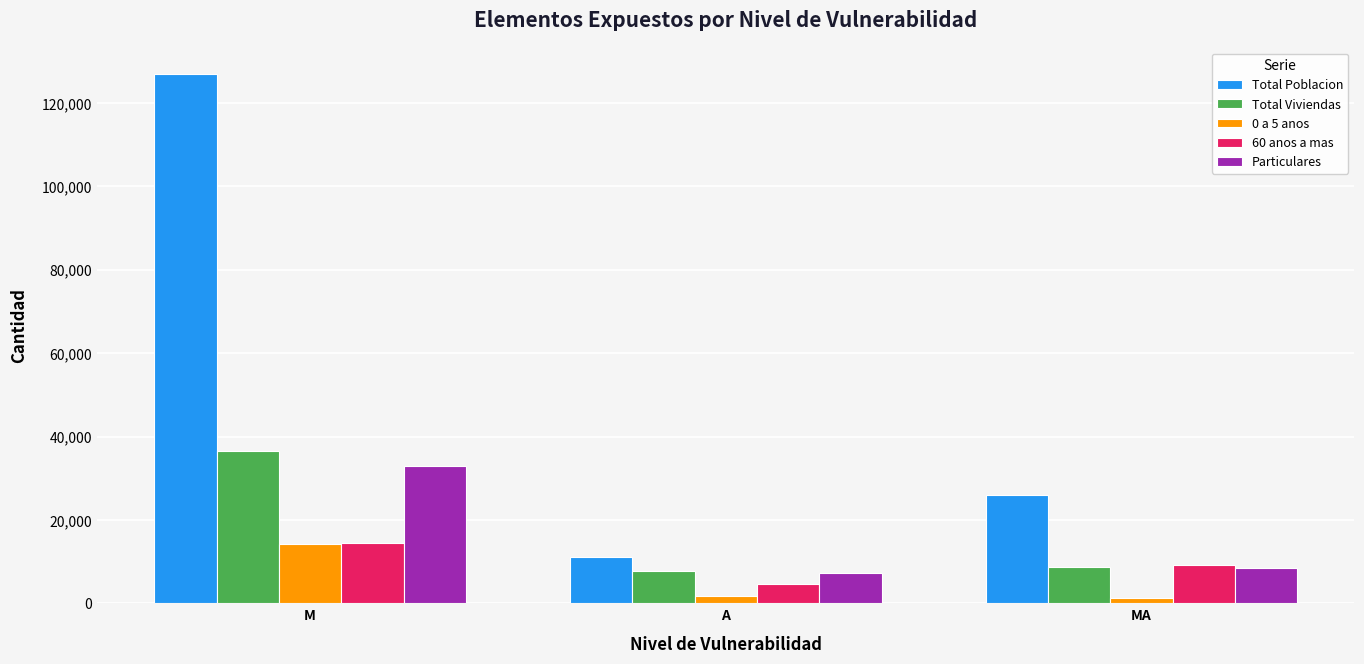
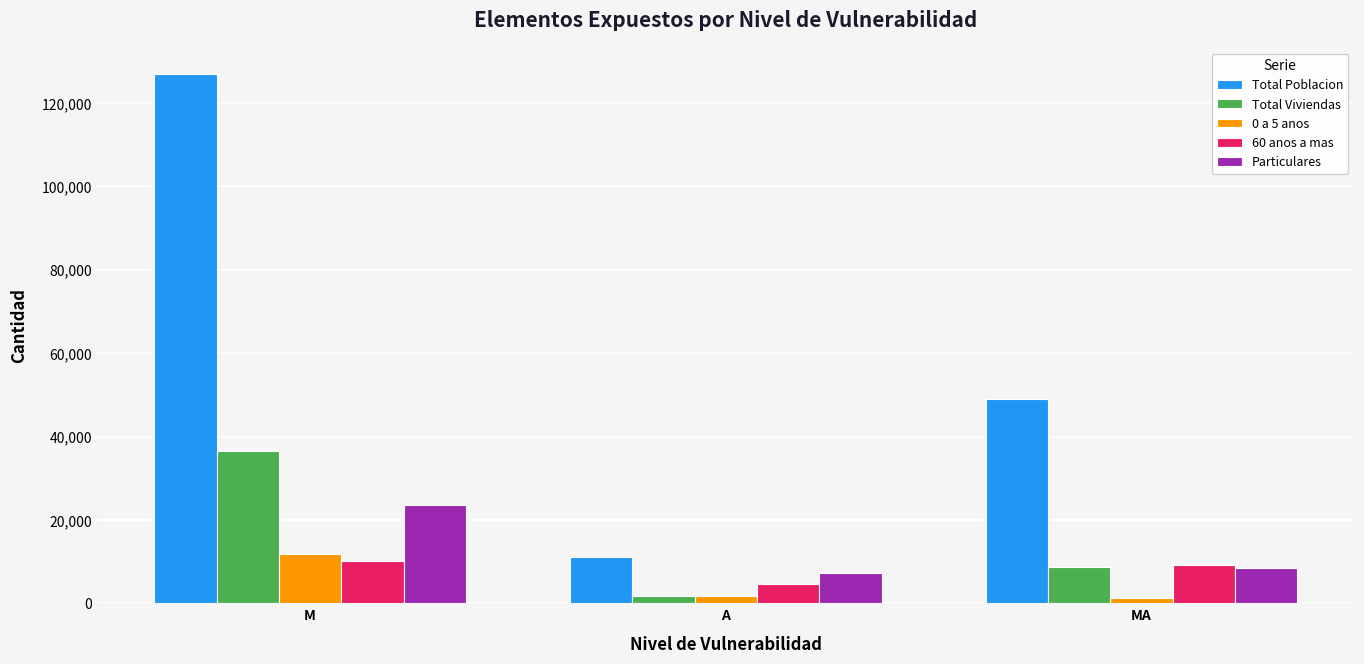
  {
    "Total Poblacion": {
      "M": "127,000",
      "A": "11,000",
-     "MA": "26,000"
+     "MA": "49,000"
    },
    "Total Viviendas": {
      "M": "37,000",
-     "A": "8,000",
+     "A": "2,000",
      "MA": "9,000"
    },
    "0 a 5 anos": {
-     "M": "14,000",
+     "M": "12,000",
      "A": "2,000",
      "MA": "1,000"
    },
    "60 anos a mas": {
-     "M": "14,000",
+     "M": "10,000",
      "A": "5,000",
      "MA": "9,000"
    },
    "Particulares": {
-     "M": "33,000",
+     "M": "24,000",
      "A": "7,000",
      "MA": "8,000"
    }
  }
